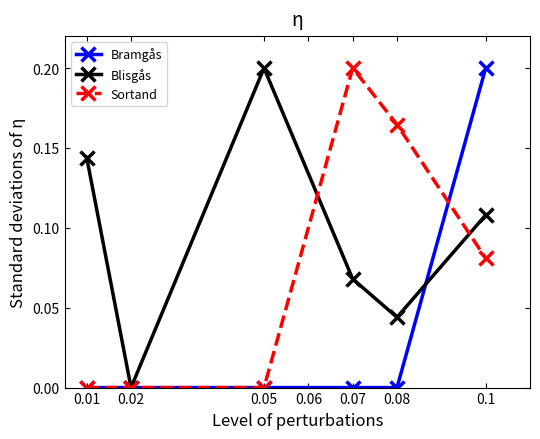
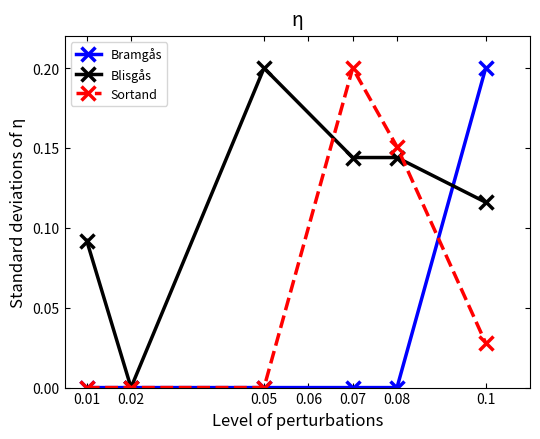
  {
    "Bramgås": {
      "0.07": 0.000,
      "0.08": 0.000,
      "0.1": 0.200
    },
    "Blisgås": {
-     "0.01": 0.144,
+     "0.01": 0.092,
      "0.05": 0.200,
-     "0.07": 0.068,
-     "0.08": 0.044,
-     "0.1": 0.108
+     "0.07": 0.144,
+     "0.08": 0.144,
+     "0.1": 0.116
    },
    "Sortand": {
      "0.07": 0.200,
-     "0.08": 0.165,
-     "0.1": 0.081
+     "0.08": 0.151,
+     "0.1": 0.028
    }
  }
